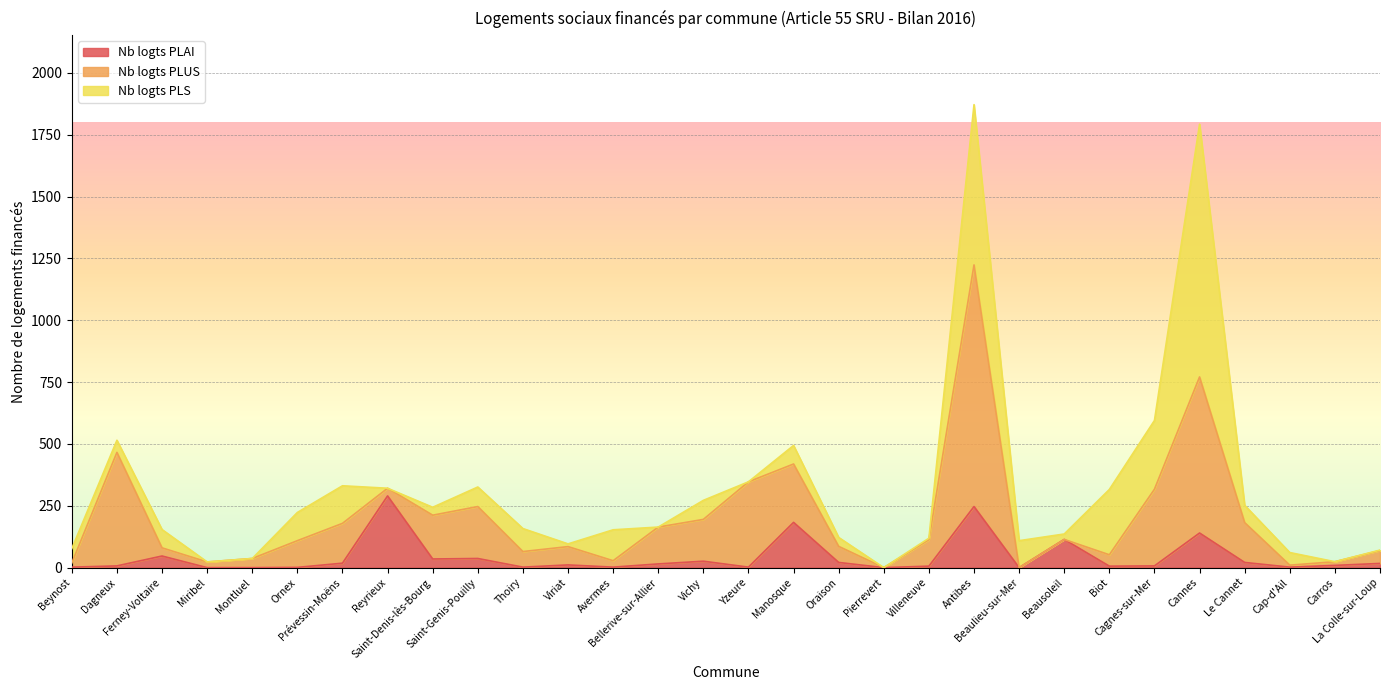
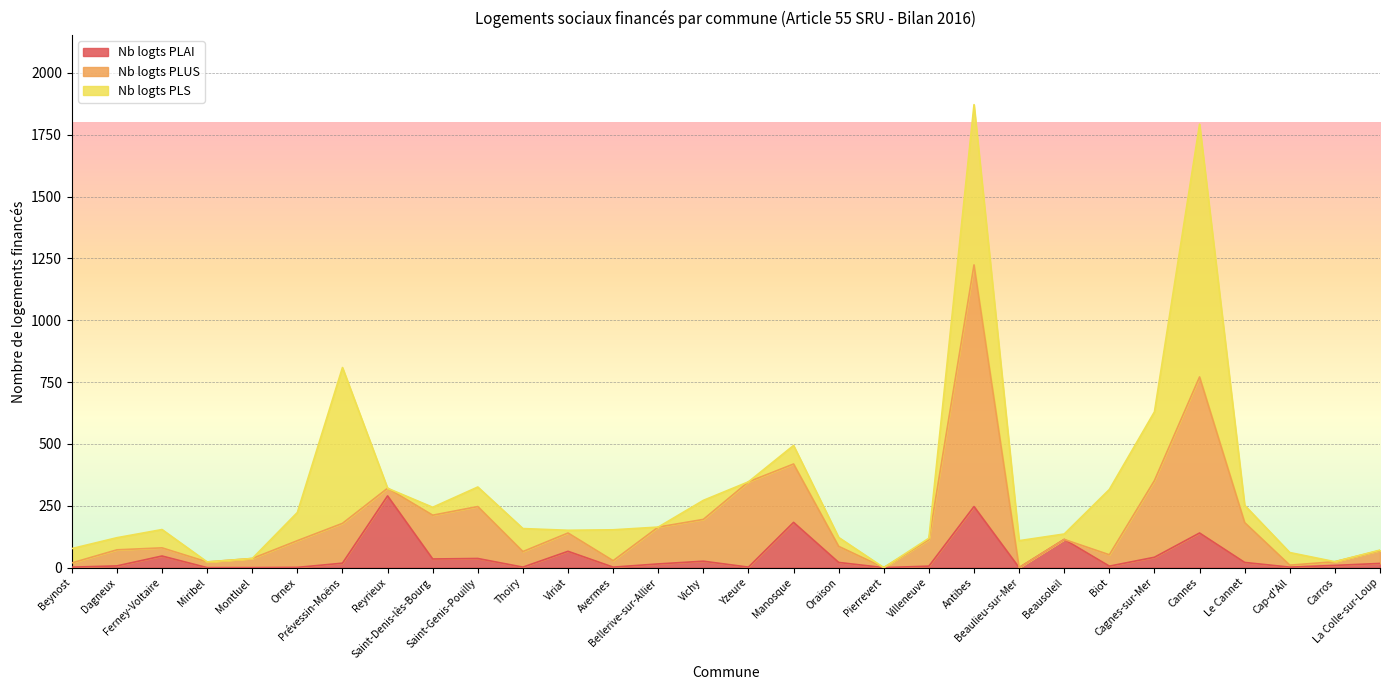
  {
    "Nb logts PLAI": {
      "Beynost": 0,
      "Dagneux": 10,
      "Ferney-Voltaire": 50,
      "Miribel": 0,
      "Montluel": 0,
      "Ornex": 0,
      "Prévessin-Moëns": 20,
      "Reyrieux": 290,
      "Saint-Denis-lès-Bourg": 40,
      "Saint-Genis-Pouilly": 40,
      "Thoiry": 0,
-     "Viriat": 10,
+     "Viriat": 70,
      "Avermes": 0,
      "Bellerive-sur-Allier": 20,
      "Vichy": 30,
      "Yzeure": 0,
      "Manosque": 180,
      "Oraison": 20,
      "Villeneuve": 10,
      "Antibes": 250,
      "Biot": 10,
-     "Cagnes-sur-Mer": 10,
+     "Cagnes-sur-Mer": 40,
      "Cannes": 140,
      "Le Cannet": 20,
      "Carros": 10,
      "La Colle-sur-Loup": 20
    },
    "Nb logts PLUS": {
      "Beynost": 20,
-     "Dagneux": 460,
+     "Dagneux": 70,
      "Ferney-Voltaire": 30,
      "Ornex": 110,
      "Prévessin-Moëns": 160,
      "Saint-Denis-lès-Bourg": 180,
      "Saint-Genis-Pouilly": 210,
      "Thoiry": 60,
      "Viriat": 70,
      "Avermes": 30,
      "Vichy": 170,
      "Manosque": 240,
      "Oraison": 70,
      "Antibes": 980,
      "Biot": 50,
      "Cagnes-sur-Mer": 310,
      "Cannes": 630,
      "Le Cannet": 160
    },
    "Nb logts PLS": {
      "Beynost": 60,
      "Dagneux": 50,
      "Ferney-Voltaire": 70,
      "Ornex": 110,
-     "Prévessin-Moëns": 150,
+     "Prévessin-Moëns": 630,
      "Saint-Denis-lès-Bourg": 30,
      "Saint-Genis-Pouilly": 80,
      "Thoiry": 90,
      "Viriat": 10,
      "Avermes": 130,
      "Vichy": 80,
      "Manosque": 80,
      "Oraison": 40,
      "Antibes": 650,
      "Beaulieu-sur-Mer": 110,
      "Beausoleil": 20,
      "Biot": 260,
      "Cagnes-sur-Mer": 280,
      "Cannes": 1020,
      "Le Cannet": 70,
      "Cap-d'Ail": 50
    }
  }
